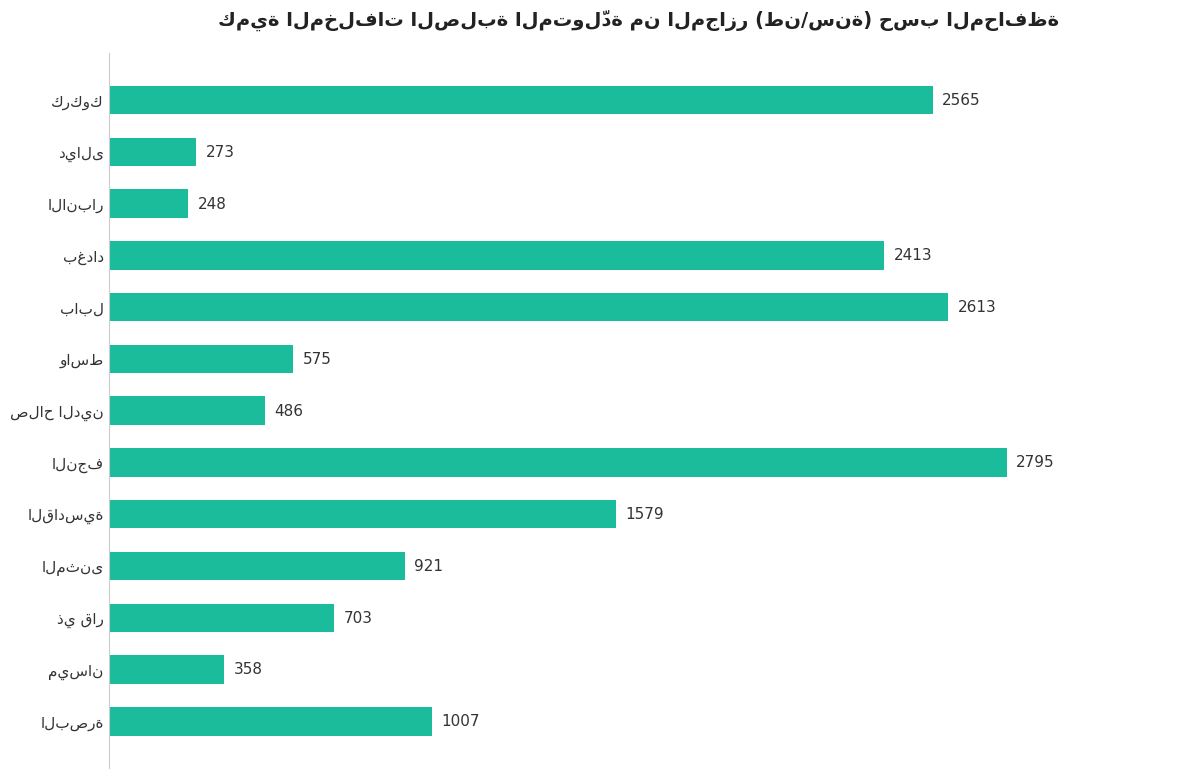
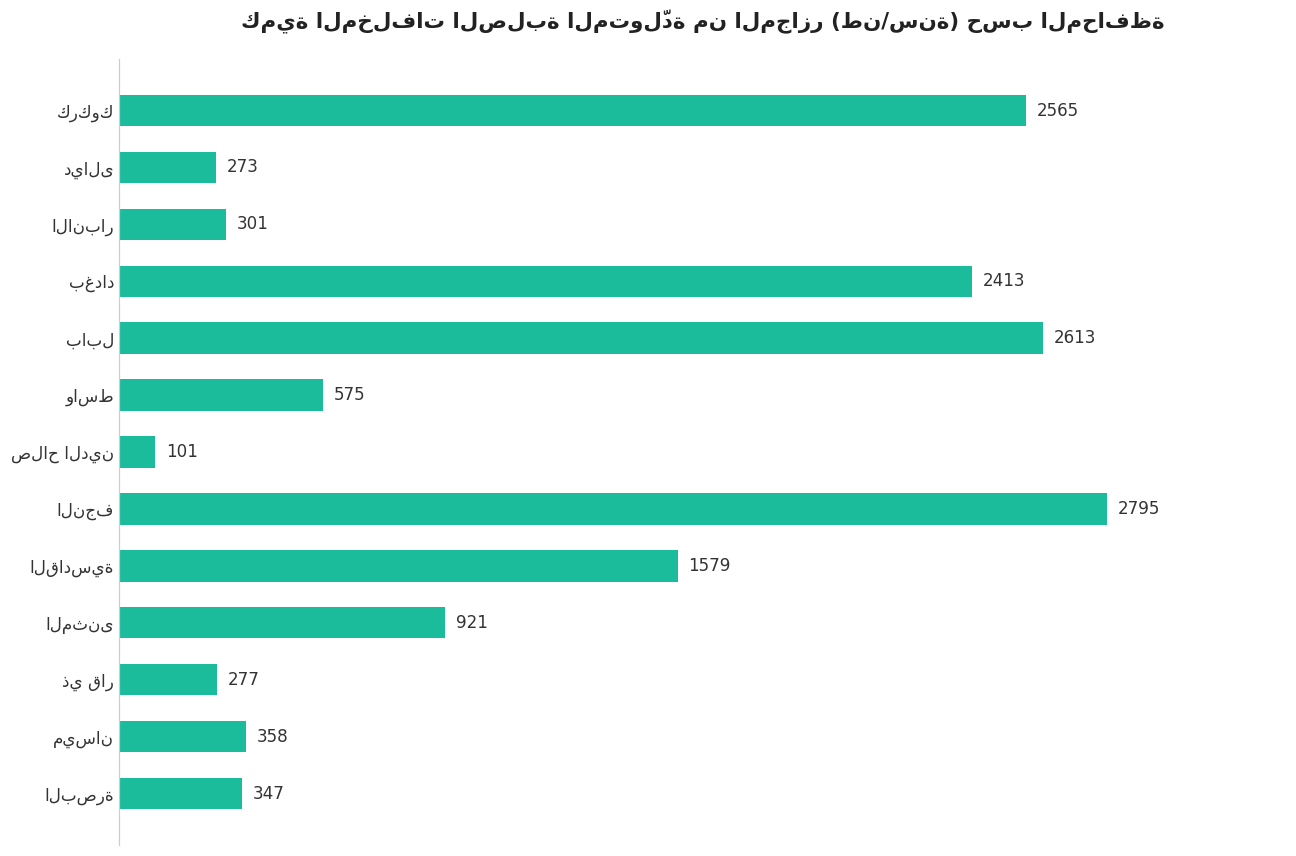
  {
    "كركوك": 2565,
    "ديالى": 273,
-   "الانبار": 248,
+   "الانبار": 301,
    "بغداد": 2413,
    "بابل": 2613,
    "واسط": 575,
-   "صلاح الدين": 486,
+   "صلاح الدين": 101,
    "النجف": 2795,
    "القادسية": 1579,
    "المثنى": 921,
-   "ذي قار": 703,
+   "ذي قار": 277,
    "ميسان": 358,
-   "البصرة": 1007
+   "البصرة": 347
  }
